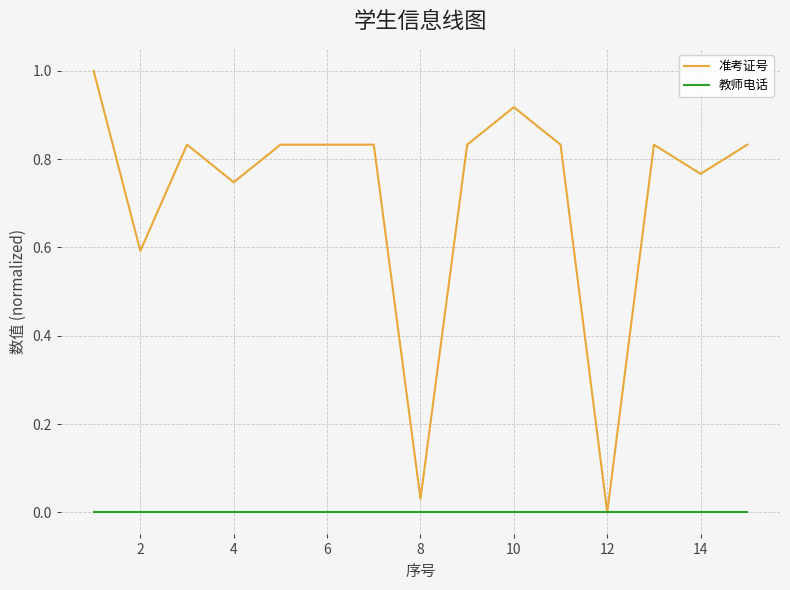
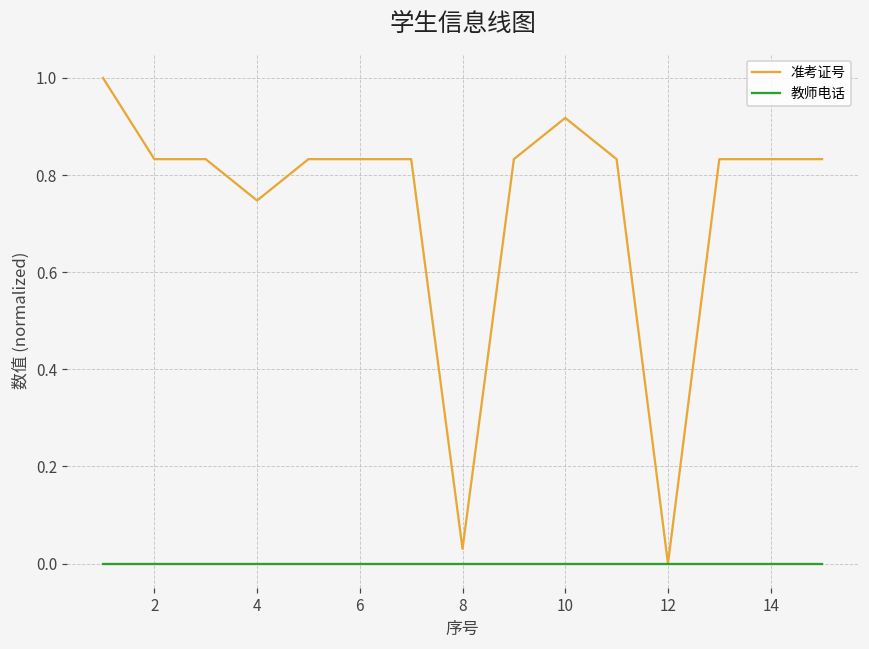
  {
    "准考证号": {
-     "2": 0.59,
+     "2": 0.83,
      "4": 0.75,
      "6": 0.83,
      "8": 0.03,
      "10": 0.92,
-     "14": 0.77
+     "14": 0.83
    },
    "教师电话": {
      "2": 0.00,
      "4": 0.00,
      "6": 0.00,
      "8": 0.00,
      "10": 0.00,
      "14": 0.00
    }
  }
